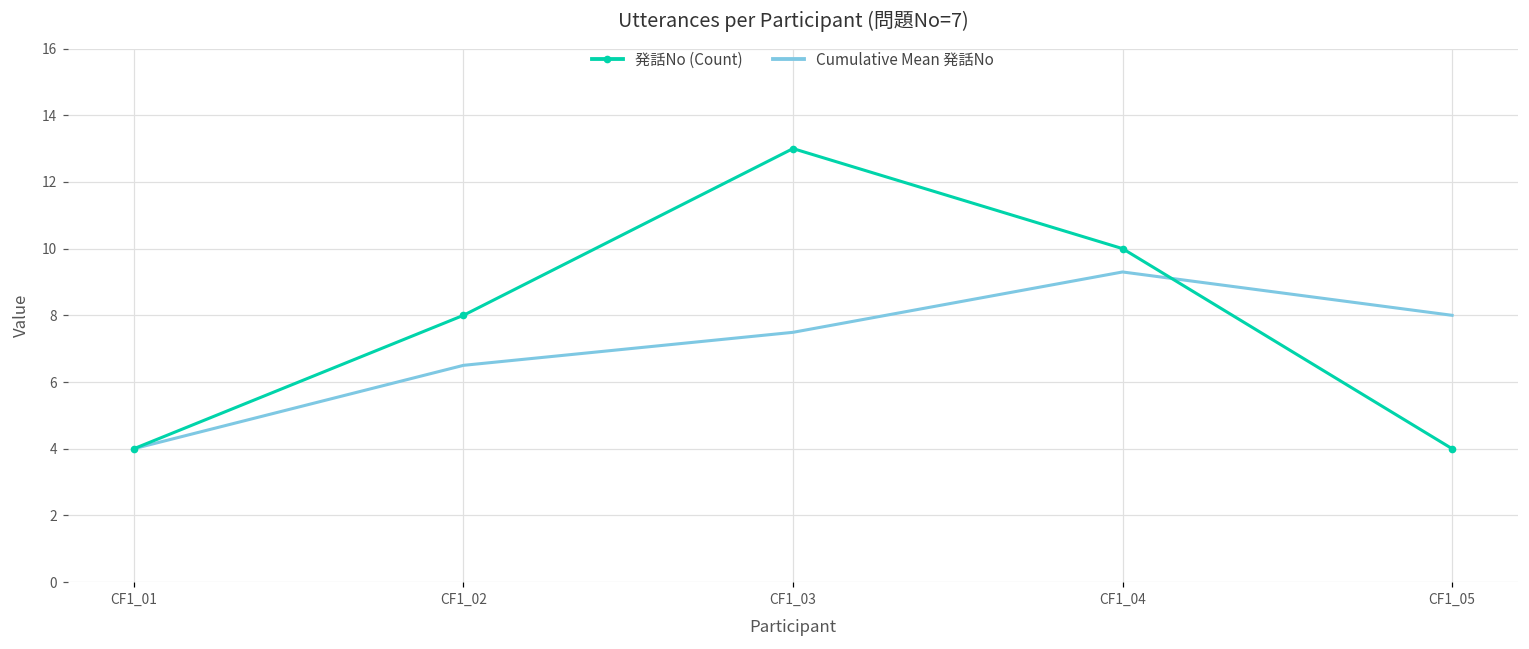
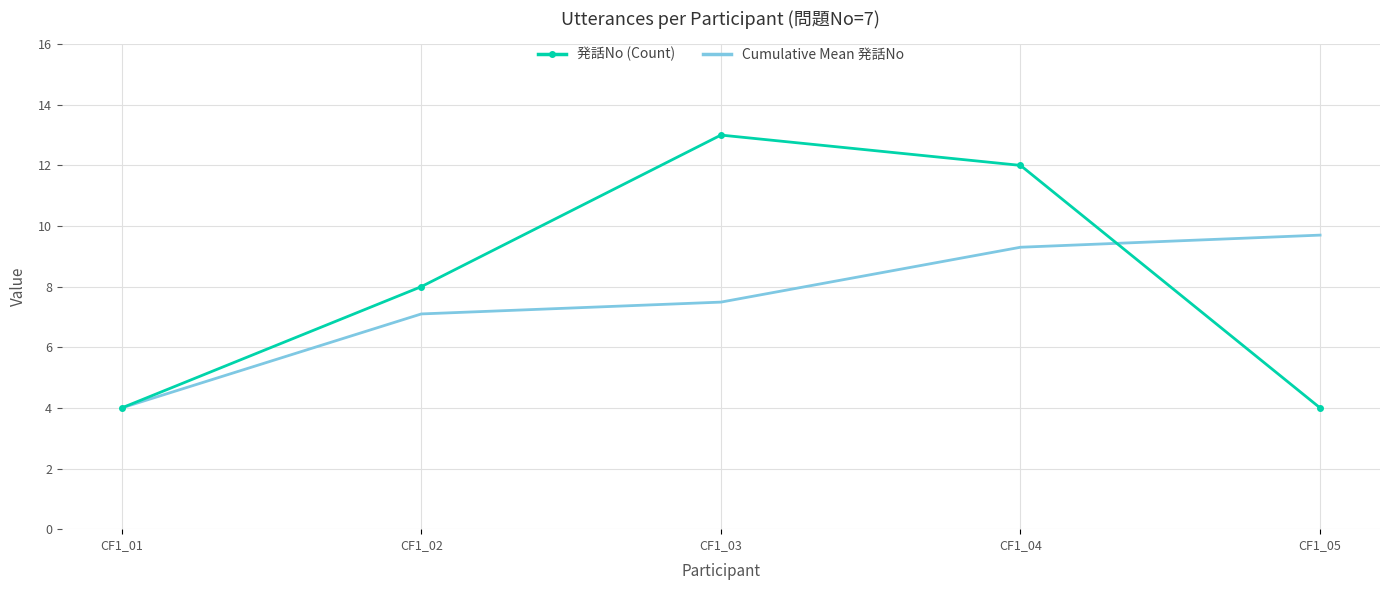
  {
    "発話No (Count)": {
      "CF1_02": 8,
      "CF1_03": 13,
-     "CF1_04": 10,
+     "CF1_04": 12,
      "CF1_05": 4
    },
    "Cumulative Mean 発話No": {
-     "CF1_02": 6.5,
+     "CF1_02": 7.1,
      "CF1_03": 7.5,
      "CF1_04": 9.3,
-     "CF1_05": 8.0
+     "CF1_05": 9.7
    }
  }
